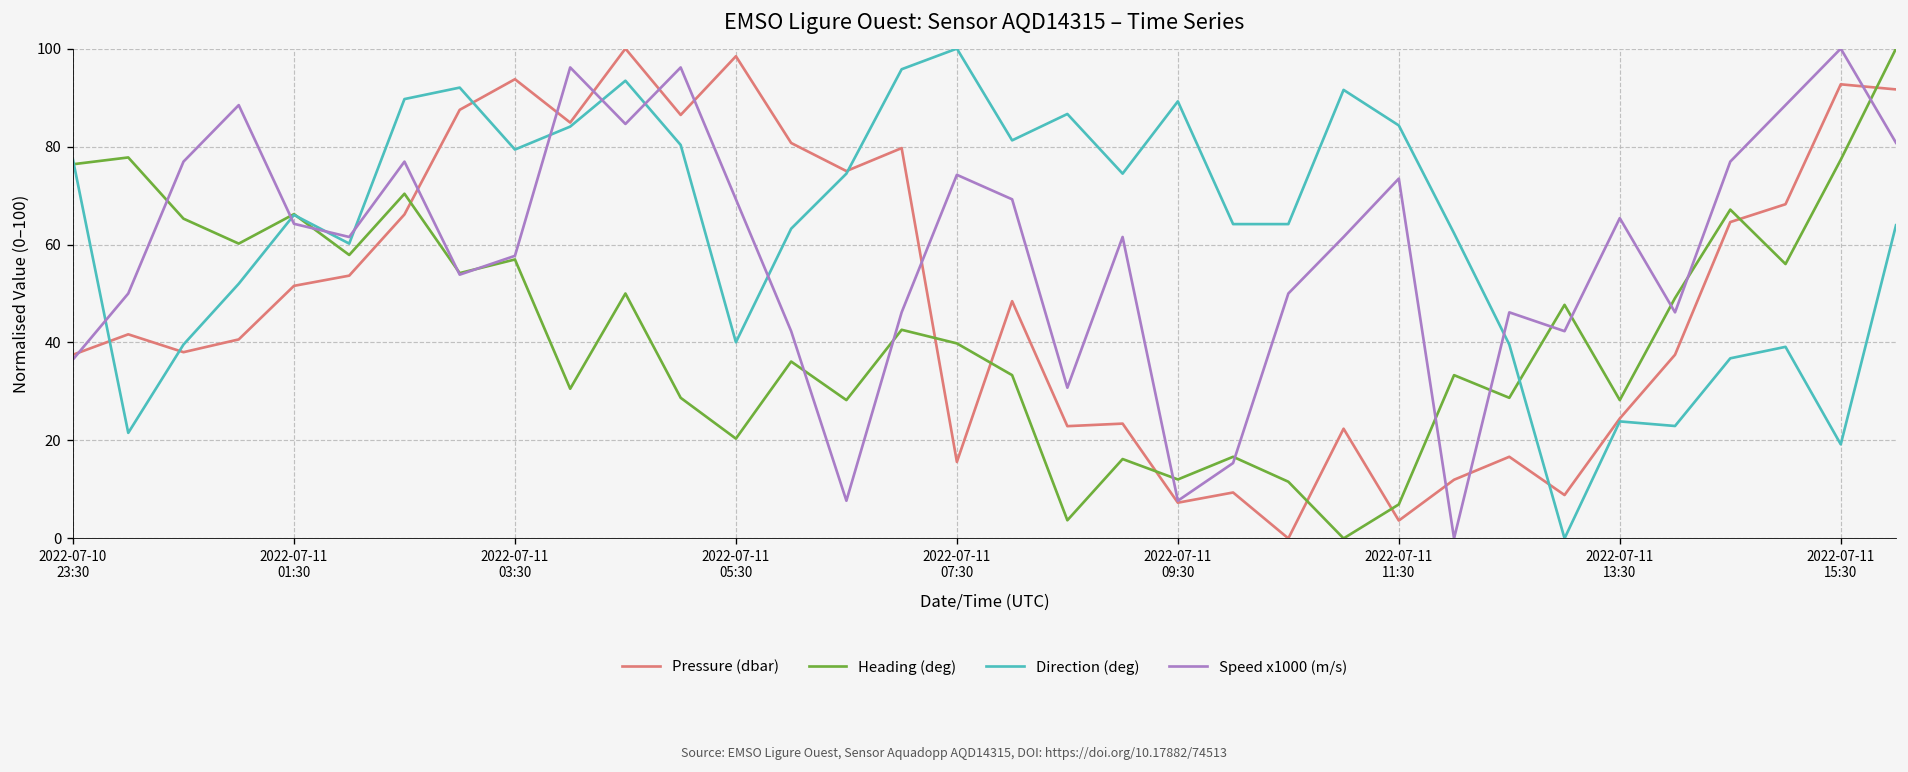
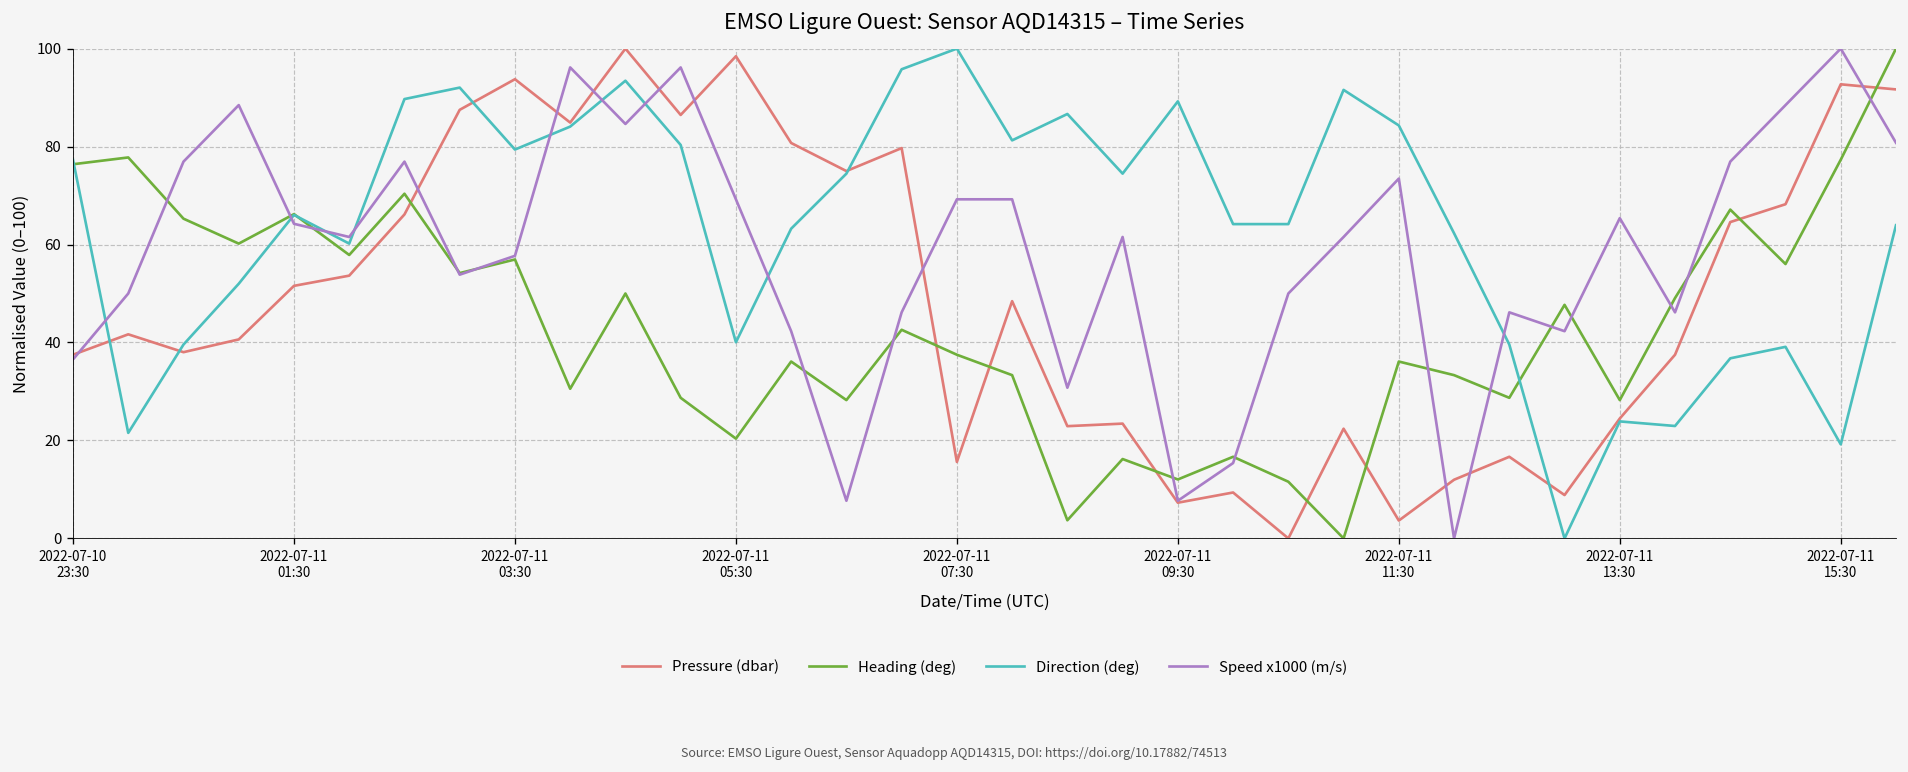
  {
    "Pressure (dbar)": {
      "2022-07-10 23:30": 38,
      "2022-07-11 01:30": 52,
      "2022-07-11 03:30": 94,
      "2022-07-11 05:30": 98,
      "2022-07-11 07:30": 16,
      "2022-07-11 11:30": 4,
      "2022-07-11 15:30": 93
    },
    "Heading (deg)": {
      "2022-07-10 23:30": 76,
      "2022-07-11 03:30": 57,
      "2022-07-11 05:30": 20,
-     "2022-07-11 07:30": 40,
+     "2022-07-11 07:30": 37,
      "2022-07-11 09:30": 12,
-     "2022-07-11 11:30": 7,
+     "2022-07-11 11:30": 36,
      "2022-07-11 13:30": 28,
      "2022-07-11 15:30": 77
    },
    "Direction (deg)": {
      "2022-07-10 23:30": 77,
      "2022-07-11 03:30": 79,
      "2022-07-11 05:30": 40,
      "2022-07-11 07:30": 100,
      "2022-07-11 09:30": 89,
      "2022-07-11 11:30": 84,
      "2022-07-11 15:30": 19
    },
    "Speed x1000 (m/s)": {
      "2022-07-10 23:30": 37,
      "2022-07-11 01:30": 64,
      "2022-07-11 03:30": 58,
      "2022-07-11 05:30": 69,
-     "2022-07-11 07:30": 74,
+     "2022-07-11 07:30": 69,
      "2022-07-11 11:30": 73,
      "2022-07-11 13:30": 65,
      "2022-07-11 15:30": 100
    }
  }
